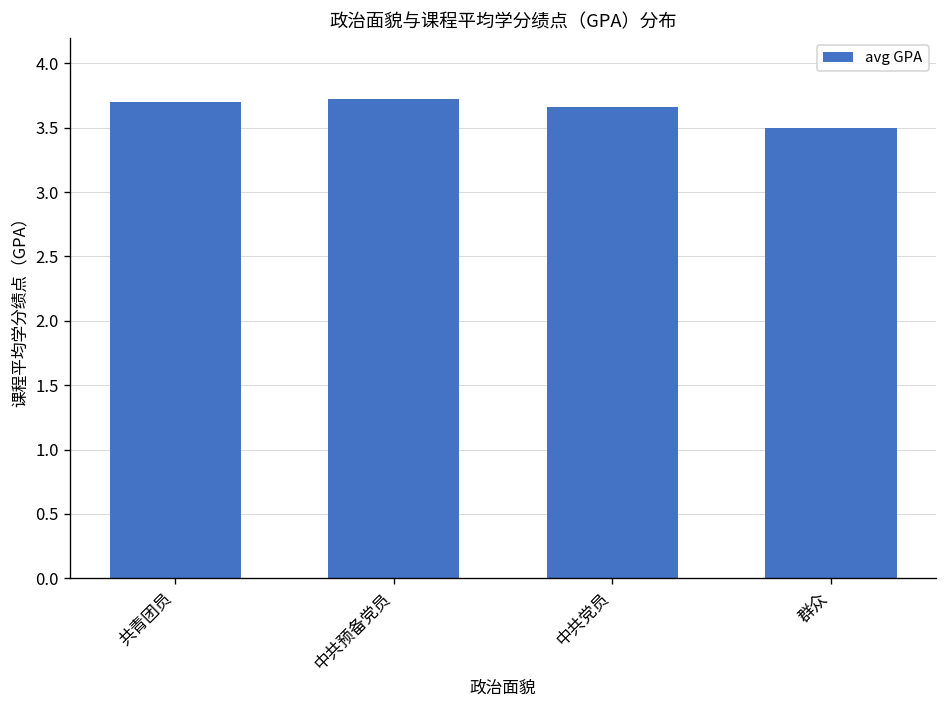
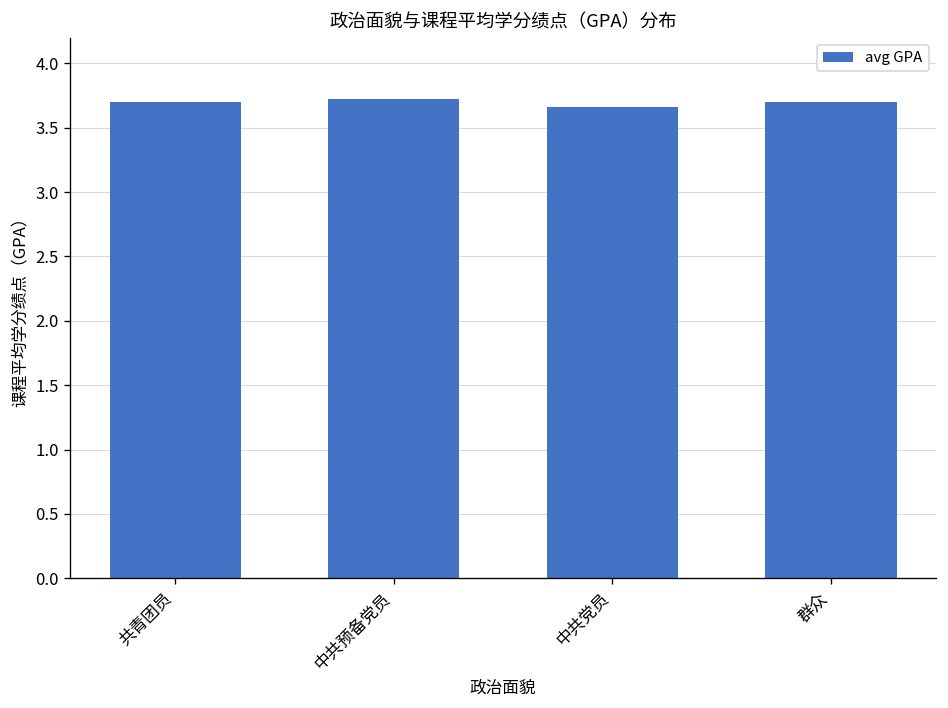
  {
    "共青团员": 3.7,
    "中共预备党员": 3.7,
    "中共党员": 3.66,
-   "群众": 3.5
+   "群众": 3.7
  }
